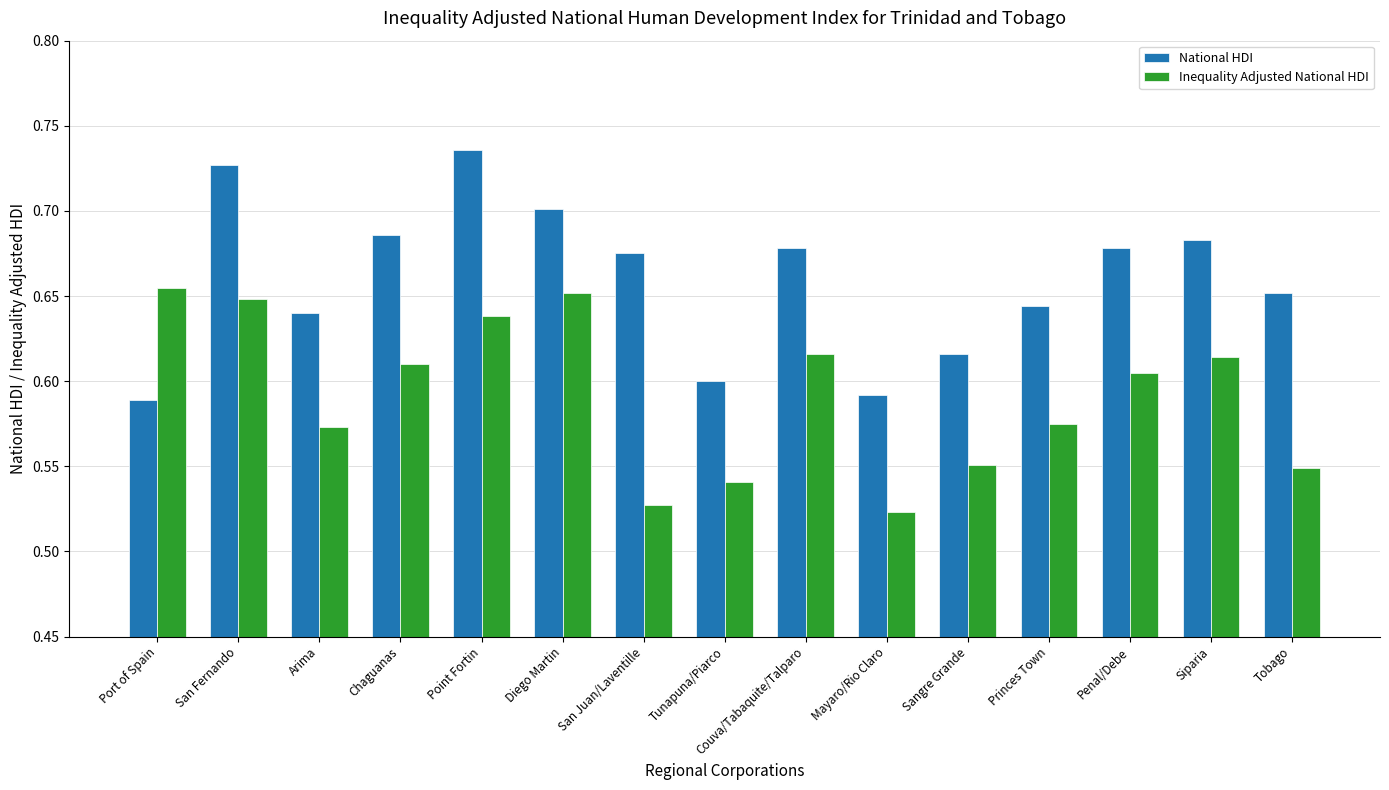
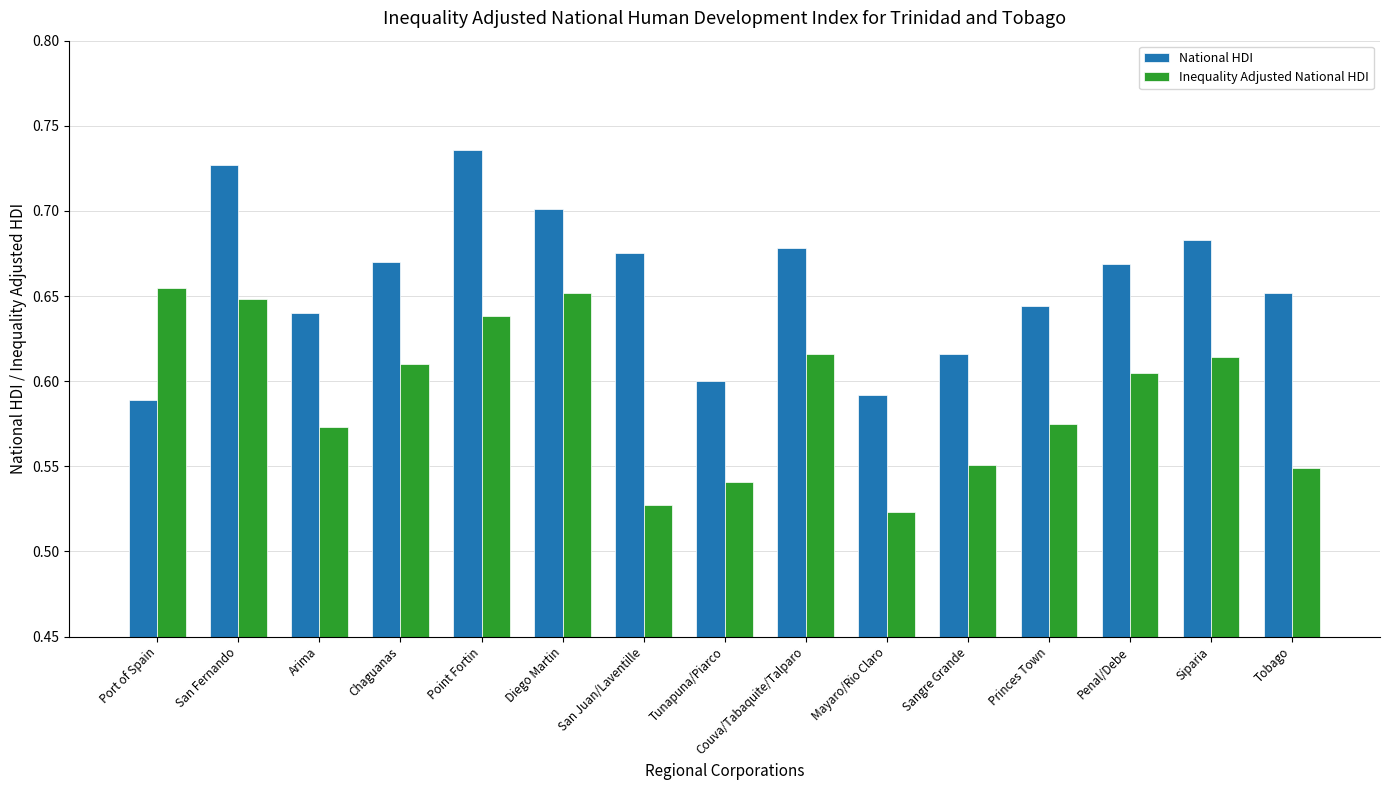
  {
    "National HDI": {
      "Port of Spain": 0.589,
      "San Fernando": 0.727,
      "Arima": 0.640,
-     "Chaguanas": 0.686,
+     "Chaguanas": 0.670,
      "Point Fortin": 0.736,
      "Diego Martin": 0.701,
      "San Juan/Laventille": 0.675,
      "Tunapuna/Piarco": 0.600,
      "Couva/Tabaquite/Talparo": 0.678,
      "Mayaro/Rio Claro": 0.592,
      "Sangre Grande": 0.616,
      "Princes Town": 0.644,
-     "Penal/Debe": 0.678,
+     "Penal/Debe": 0.669,
      "Siparia": 0.683,
      "Tobago": 0.652
    },
    "Inequality Adjusted National HDI": {
      "Port of Spain": 0.655,
      "San Fernando": 0.648,
      "Arima": 0.573,
      "Chaguanas": 0.610,
      "Point Fortin": 0.638,
      "Diego Martin": 0.652,
      "San Juan/Laventille": 0.527,
      "Tunapuna/Piarco": 0.541,
      "Couva/Tabaquite/Talparo": 0.616,
      "Mayaro/Rio Claro": 0.523,
      "Sangre Grande": 0.551,
      "Princes Town": 0.575,
      "Penal/Debe": 0.605,
      "Siparia": 0.614,
      "Tobago": 0.549
    }
  }
